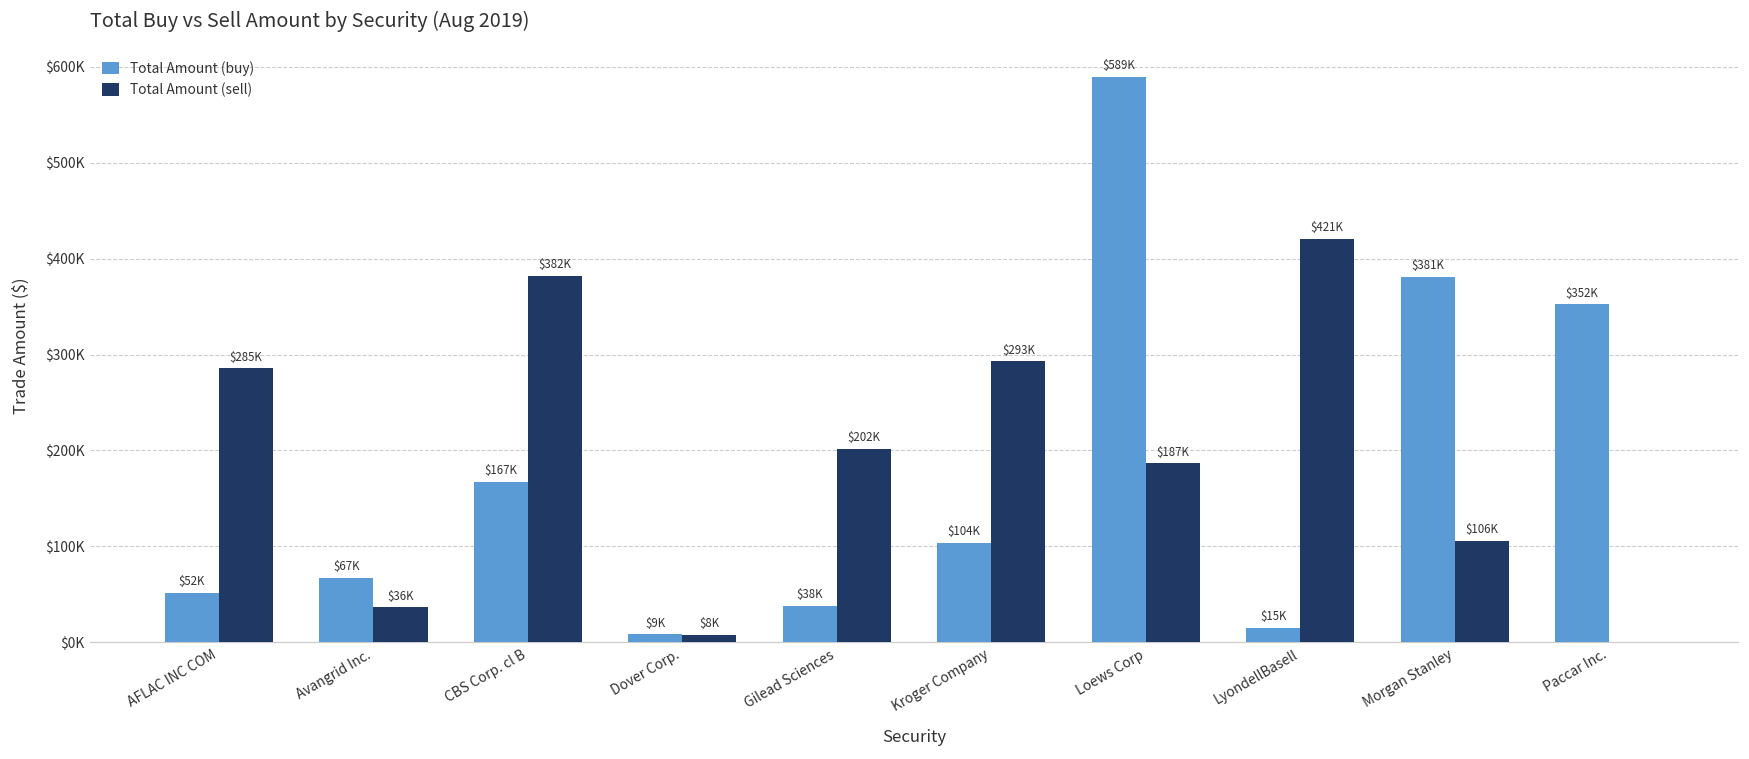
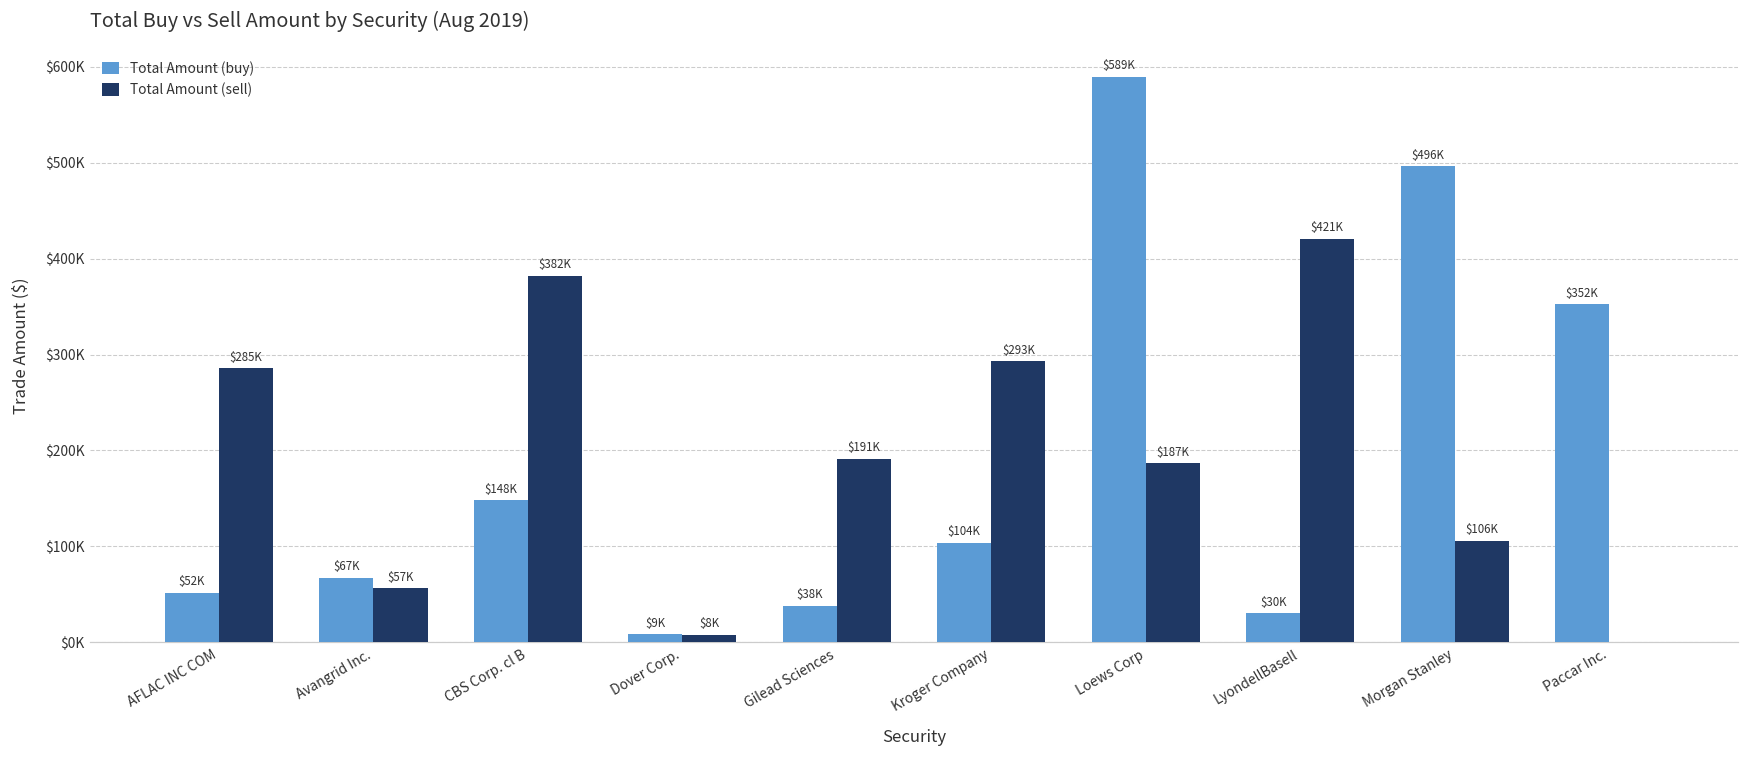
  {
    "Total Amount (buy)": {
      "AFLAC INC COM": "$52K",
      "Avangrid Inc.": "$67K",
-     "CBS Corp. cl B": "$167K",
+     "CBS Corp. cl B": "$148K",
      "Dover Corp.": "$9K",
      "Gilead Sciences": "$38K",
      "Kroger Company": "$104K",
      "Loews Corp": "$589K",
-     "LyondellBasell": "$15K",
-     "Morgan Stanley": "$381K",
+     "LyondellBasell": "$30K",
+     "Morgan Stanley": "$496K",
      "Paccar Inc.": "$352K"
    },
    "Total Amount (sell)": {
      "AFLAC INC COM": "$285K",
-     "Avangrid Inc.": "$36K",
+     "Avangrid Inc.": "$57K",
      "CBS Corp. cl B": "$382K",
      "Dover Corp.": "$8K",
-     "Gilead Sciences": "$202K",
+     "Gilead Sciences": "$191K",
      "Kroger Company": "$293K",
      "Loews Corp": "$187K",
      "LyondellBasell": "$421K",
      "Morgan Stanley": "$106K"
    }
  }
